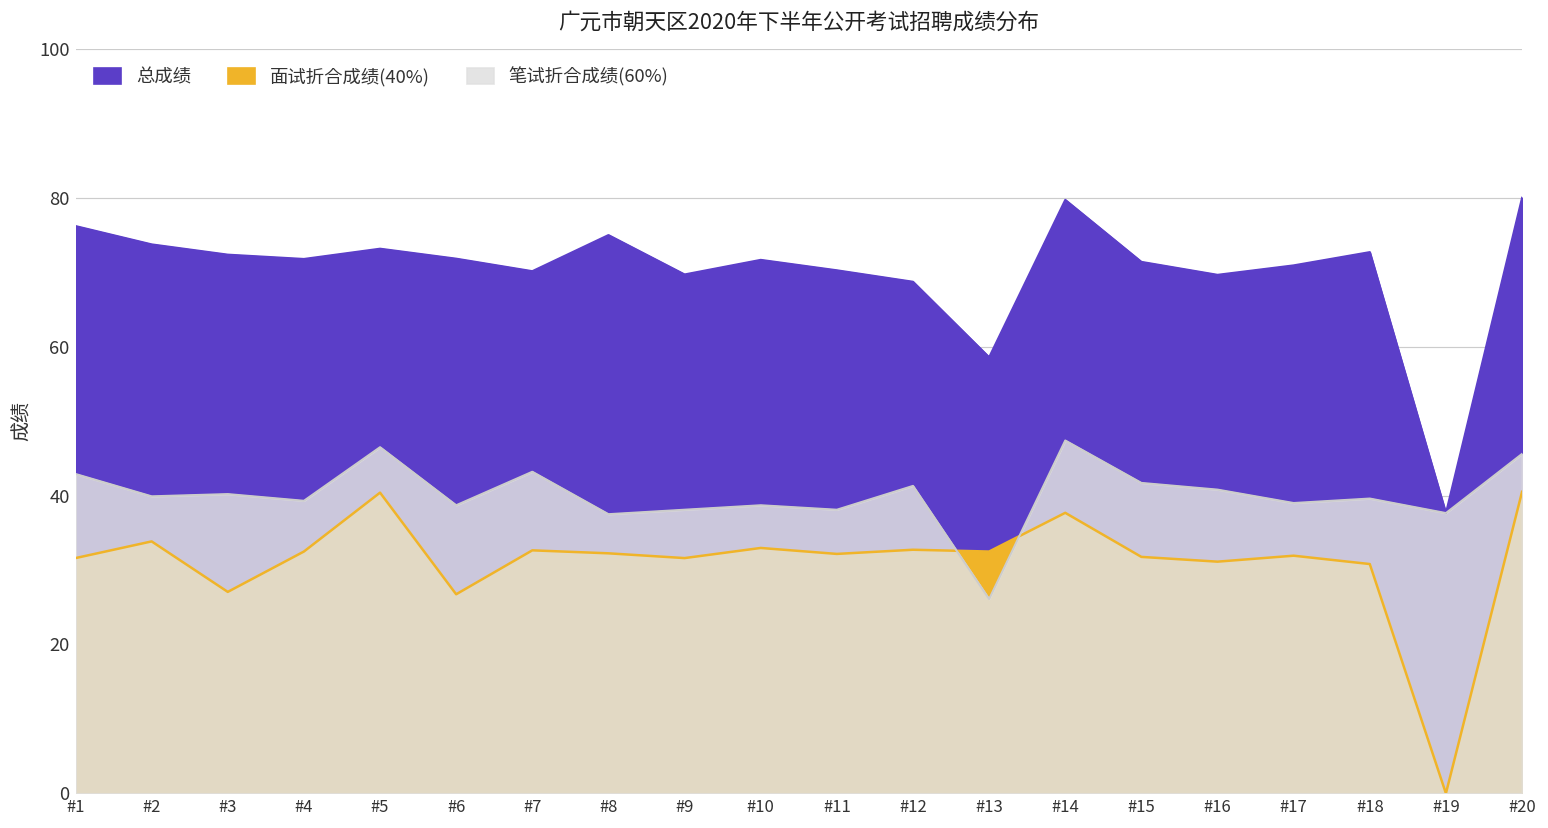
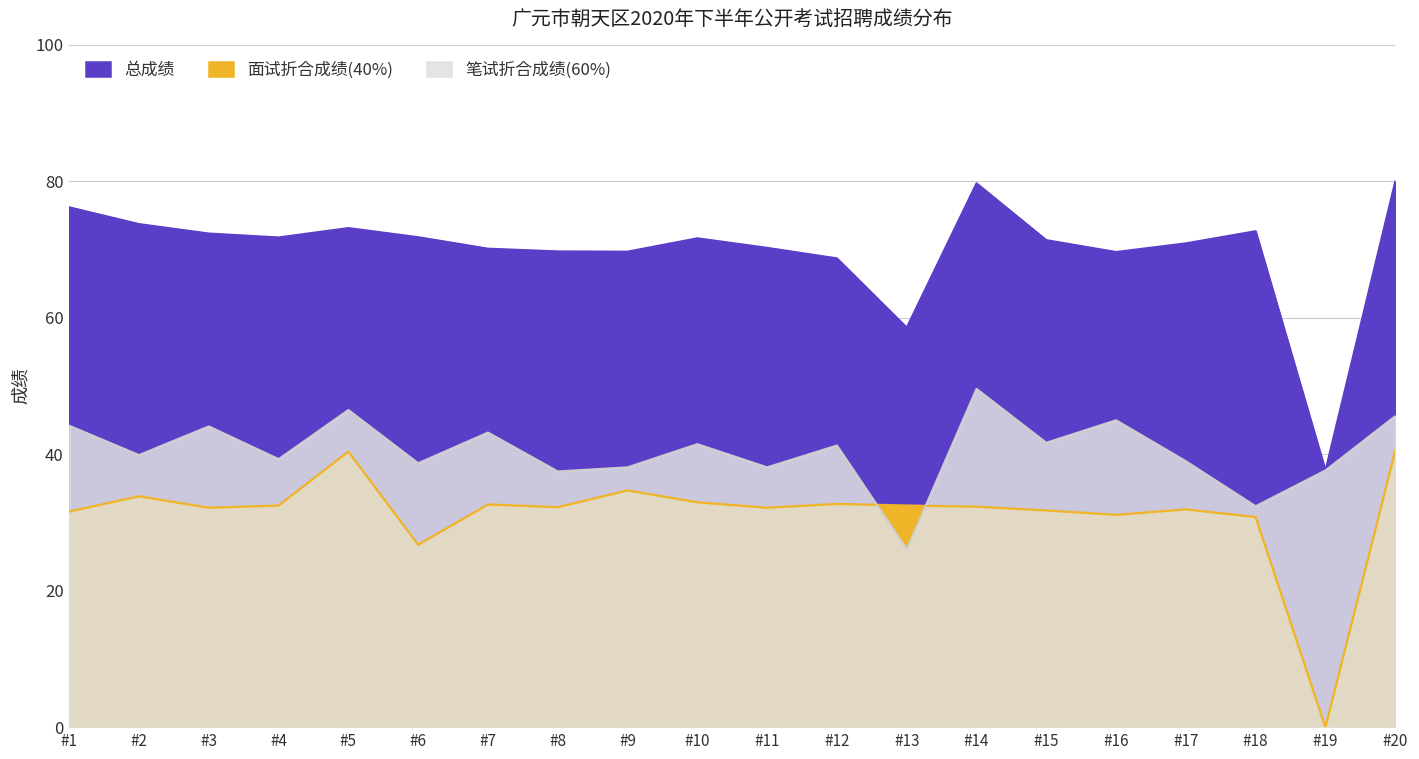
  {
    "总成绩": {
      "#1": 76,
      "#2": 74,
      "#3": 72,
      "#4": 72,
      "#5": 73,
      "#6": 72,
      "#7": 70,
-     "#8": 75,
+     "#8": 70,
      "#9": 70,
      "#10": 72,
      "#11": 70,
      "#12": 69,
      "#13": 59,
      "#14": 80,
      "#15": 71,
      "#16": 70,
      "#17": 71,
      "#18": 73,
      "#20": 80
    },
    "面试折合成绩(40%)": {
      "#1": 32,
      "#2": 34,
-     "#3": 27,
+     "#3": 32,
      "#4": 32,
      "#5": 40,
      "#6": 27,
      "#7": 33,
      "#8": 32,
-     "#9": 32,
+     "#9": 35,
      "#10": 33,
      "#11": 32,
      "#12": 33,
      "#13": 32,
-     "#14": 38,
+     "#14": 32,
      "#15": 32,
      "#16": 31,
      "#17": 32,
      "#18": 31,
      "#19": 0,
      "#20": 41
    },
    "笔试折合成绩(60%)": {
-     "#1": 43,
+     "#1": 44,
      "#2": 40,
-     "#3": 40,
+     "#3": 44,
      "#4": 39,
      "#5": 47,
      "#6": 39,
      "#7": 43,
      "#8": 38,
      "#9": 38,
-     "#10": 39,
+     "#10": 42,
      "#11": 38,
      "#12": 41,
      "#13": 26,
-     "#14": 47,
+     "#14": 50,
      "#15": 42,
-     "#16": 41,
+     "#16": 45,
      "#17": 39,
-     "#18": 40,
+     "#18": 32,
      "#20": 46
    }
  }
